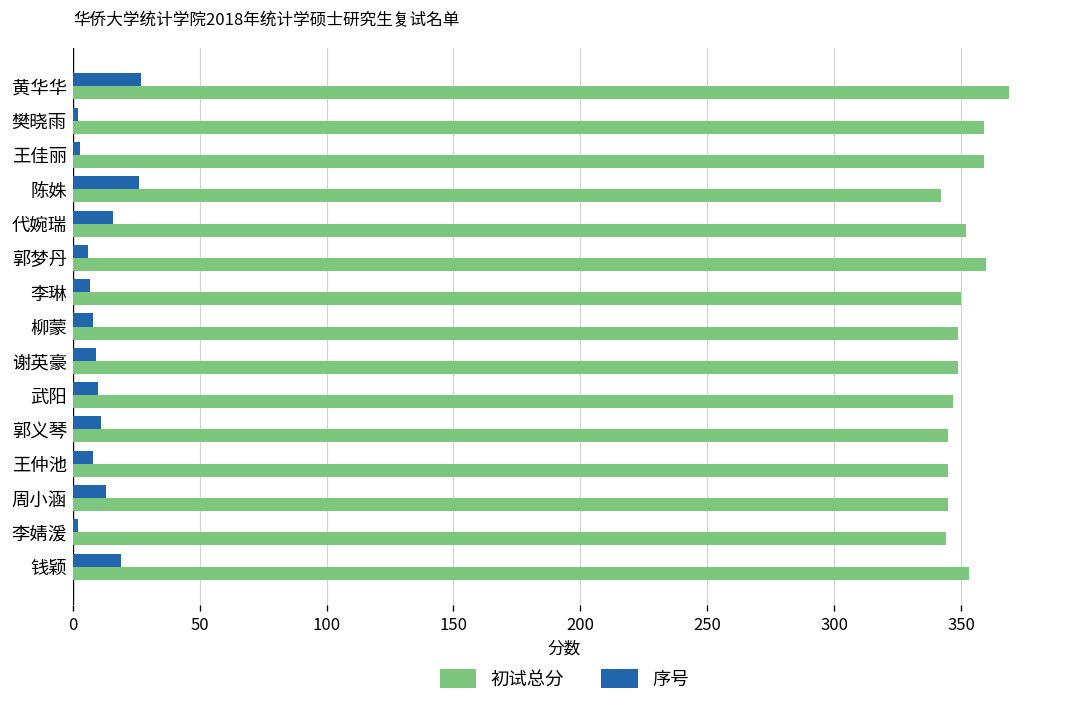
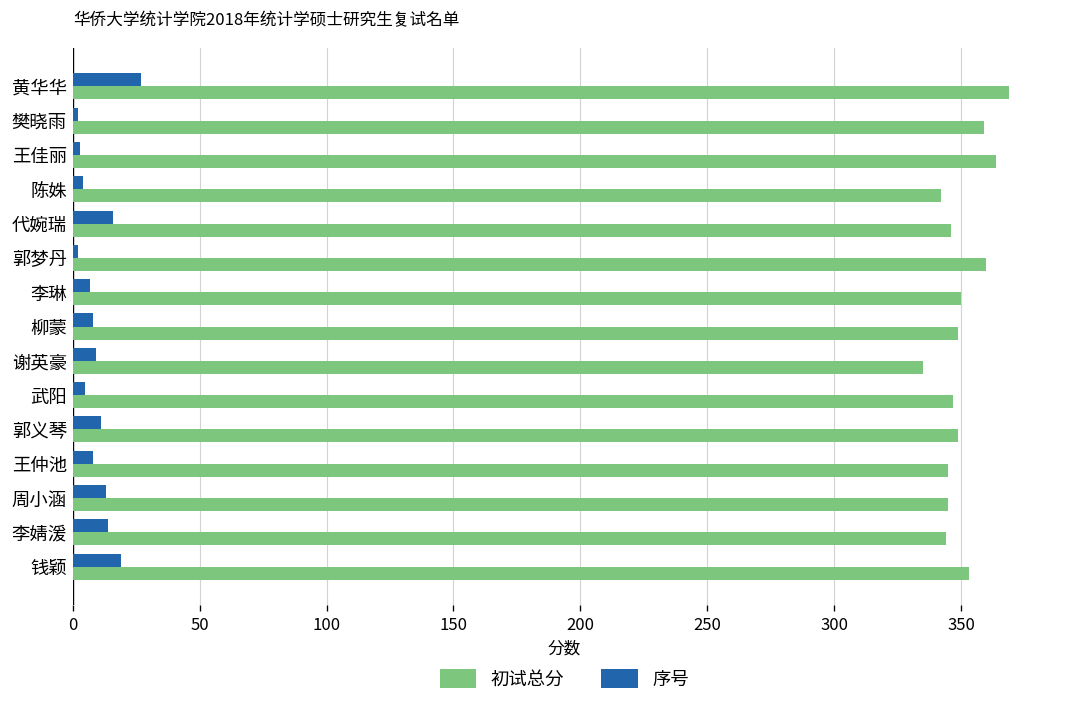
  {
    "初试总分": {
      "黄华华": 369,
      "樊晓雨": 359,
-     "王佳丽": 359,
+     "王佳丽": 364,
      "陈姝": 342,
-     "代婉瑞": 352,
+     "代婉瑞": 346,
      "郭梦丹": 360,
      "李琳": 350,
      "柳蒙": 349,
-     "谢英豪": 349,
+     "谢英豪": 335,
      "武阳": 347,
-     "郭义琴": 345,
+     "郭义琴": 349,
      "王仲池": 345,
      "周小涵": 345,
      "李婧湲": 344,
      "钱颖": 353
    },
    "序号": {
      "黄华华": 27,
      "樊晓雨": 2,
      "王佳丽": 3,
-     "陈姝": 26,
+     "陈姝": 4,
      "代婉瑞": 16,
-     "郭梦丹": 6,
+     "郭梦丹": 2,
      "李琳": 7,
      "柳蒙": 8,
      "谢英豪": 9,
-     "武阳": 10,
+     "武阳": 5,
      "郭义琴": 11,
      "王仲池": 8,
      "周小涵": 13,
-     "李婧湲": 2,
+     "李婧湲": 14,
      "钱颖": 19
    }
  }
